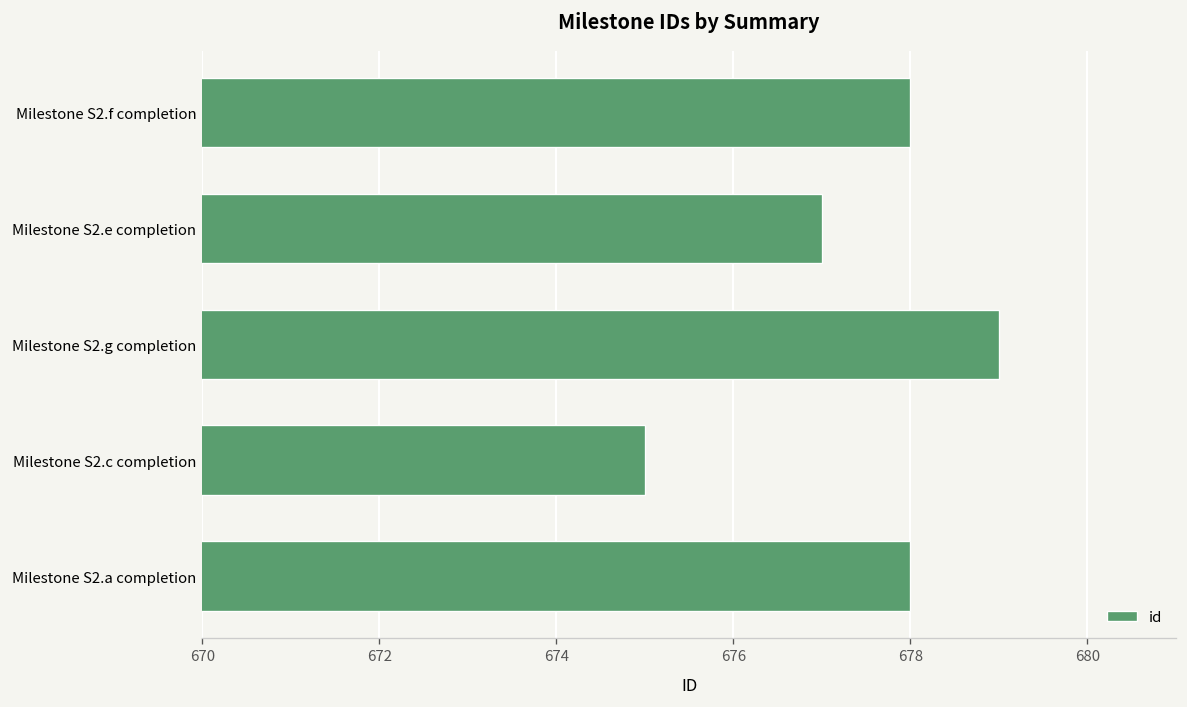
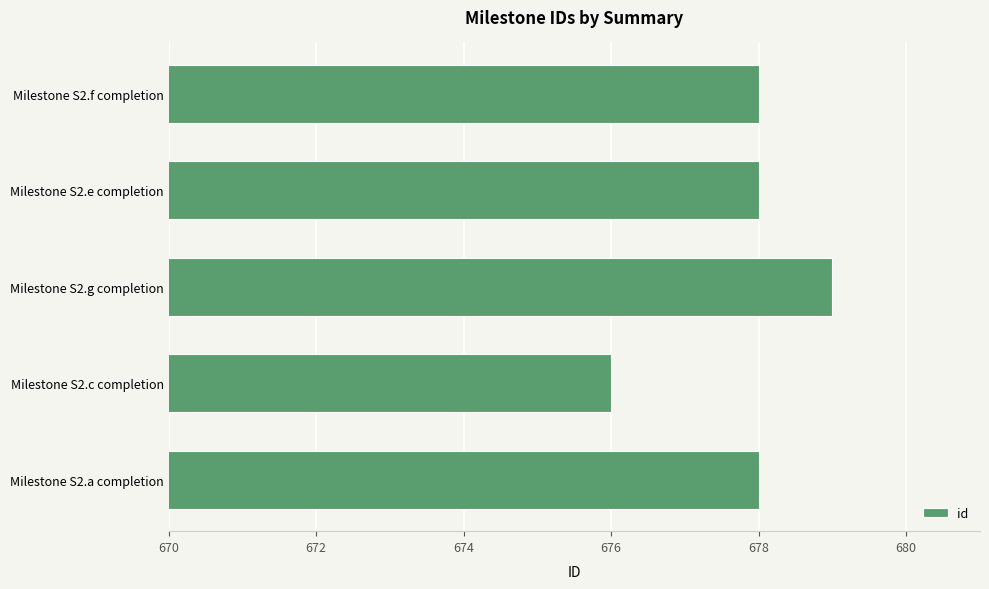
  {
    "Milestone S2.f completion": 678,
-   "Milestone S2.e completion": 677,
+   "Milestone S2.e completion": 678,
    "Milestone S2.g completion": 679,
-   "Milestone S2.c completion": 675,
+   "Milestone S2.c completion": 676,
    "Milestone S2.a completion": 678
  }
